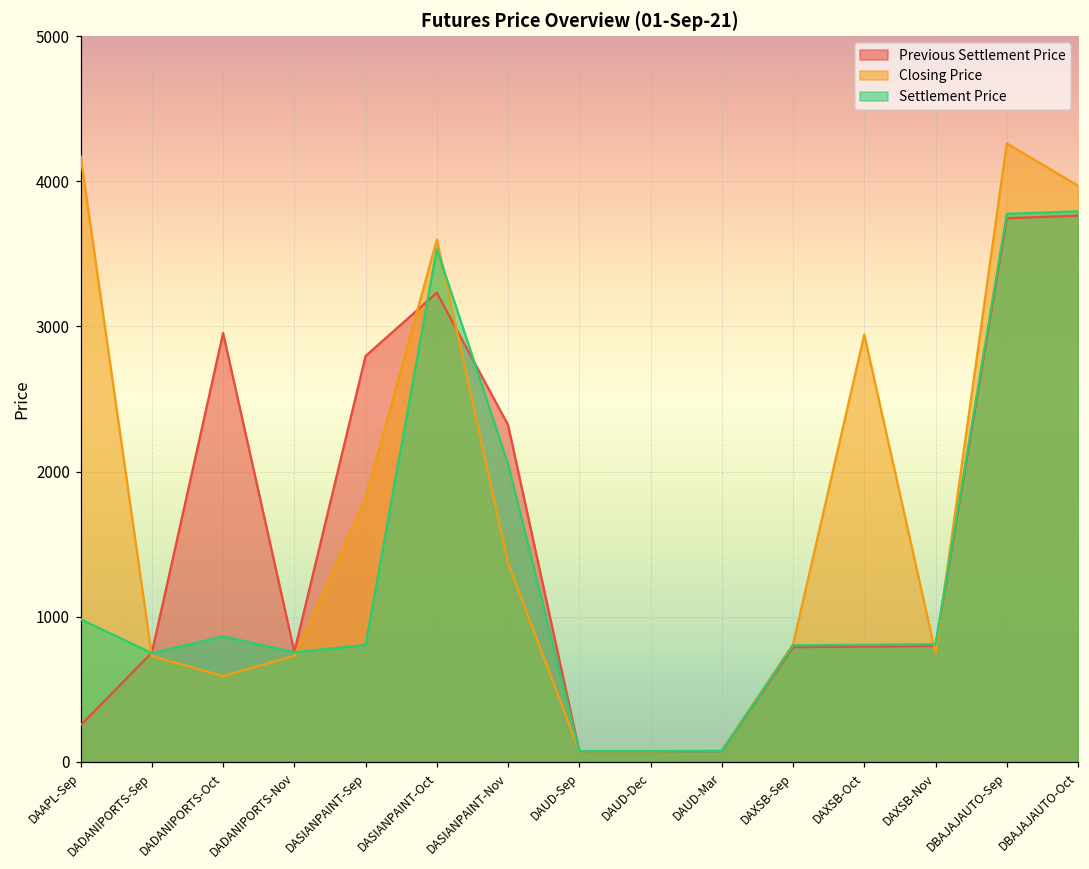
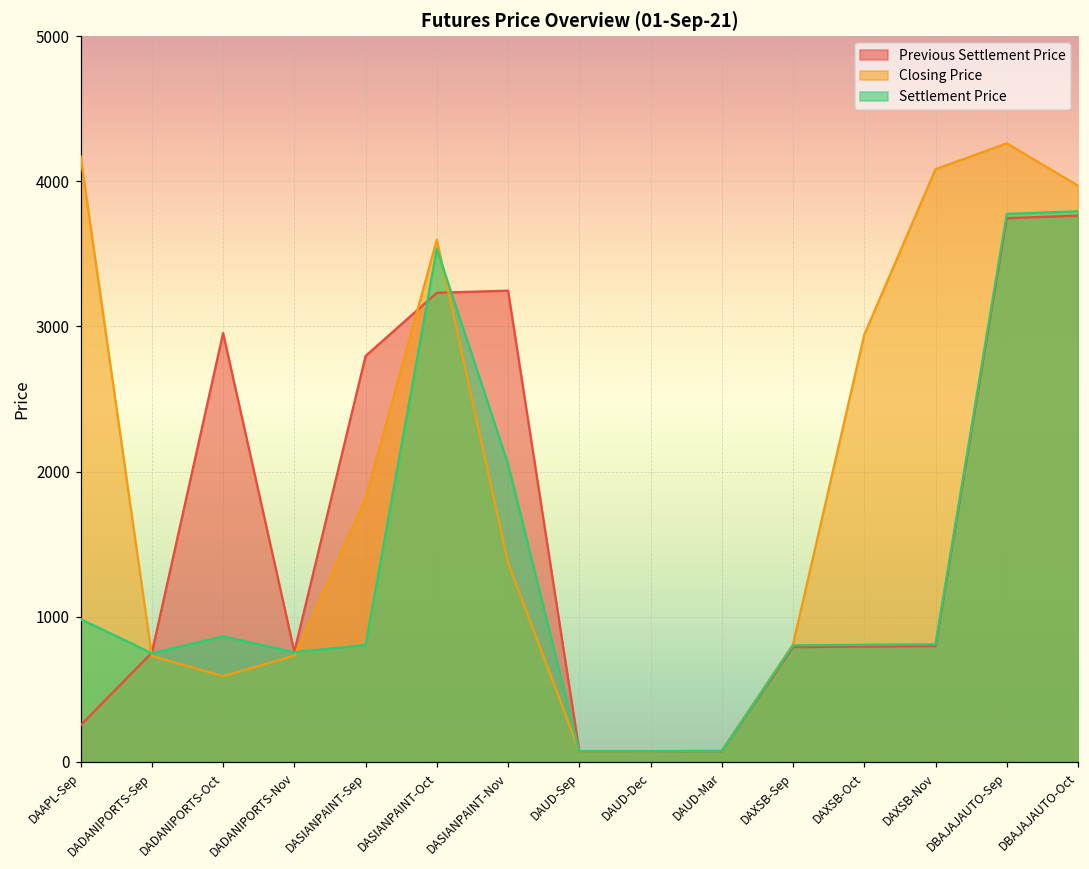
  {
    "Previous Settlement Price": {
      "DAAPL-Sep": 250,
      "DADANIPORTS-Oct": 2950,
      "DASIANPAINT-Sep": 2800,
      "DASIANPAINT-Oct": 3230,
-     "DASIANPAINT-Nov": 2320,
+     "DASIANPAINT-Nov": 3250,
      "DBAJAJAUTO-Sep": 3750,
      "DBAJAJAUTO-Oct": 3760
    },
    "Closing Price": {
      "DAAPL-Sep": 4170,
      "DADANIPORTS-Oct": 590,
      "DADANIPORTS-Nov": 730,
      "DASIANPAINT-Sep": 1810,
      "DASIANPAINT-Oct": 3600,
      "DASIANPAINT-Nov": 1370,
      "DAXSB-Oct": 2940,
-     "DAXSB-Nov": 750,
+     "DAXSB-Nov": 4080,
      "DBAJAJAUTO-Sep": 4260,
      "DBAJAJAUTO-Oct": 3970
    },
    "Settlement Price": {
      "DAAPL-Sep": 980,
      "DADANIPORTS-Oct": 860,
      "DASIANPAINT-Sep": 810,
      "DASIANPAINT-Oct": 3540,
      "DASIANPAINT-Nov": 2050,
      "DBAJAJAUTO-Sep": 3780,
      "DBAJAJAUTO-Oct": 3790
    }
  }
